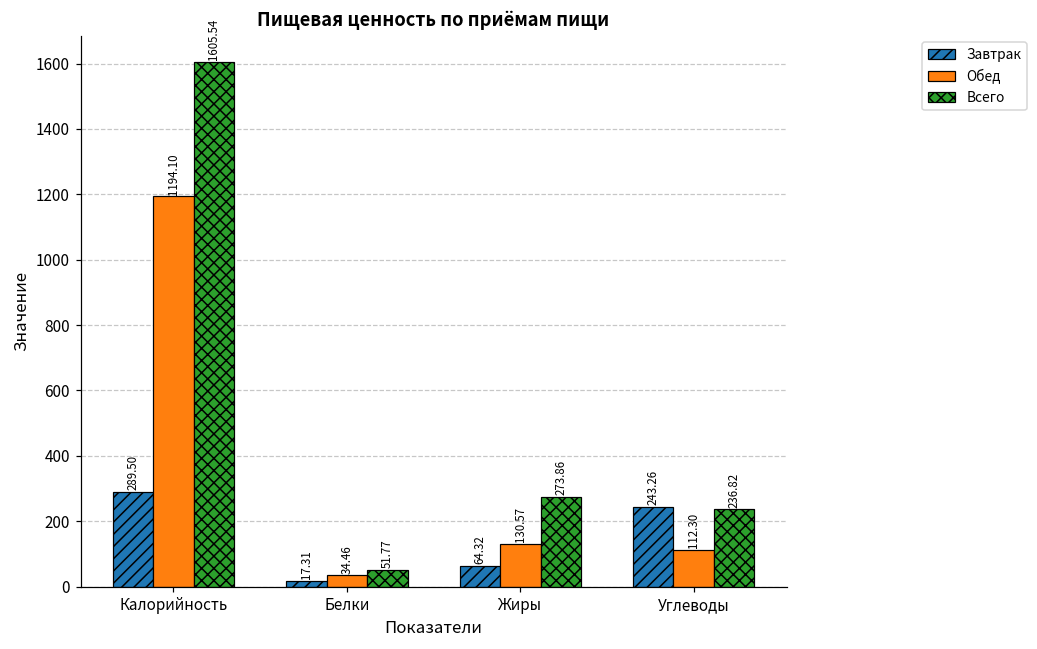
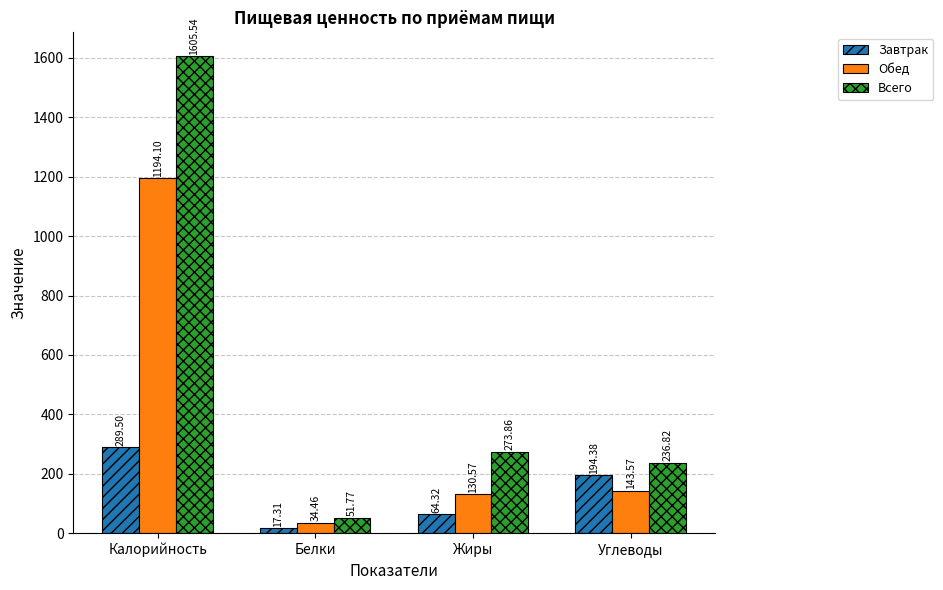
  {
    "Завтрак": {
      "Калорийность": 289.50,
      "Белки": 17.31,
      "Жиры": 64.32,
-     "Углеводы": 243.26
+     "Углеводы": 194.38
    },
    "Обед": {
      "Калорийность": 1194.10,
      "Белки": 34.46,
      "Жиры": 130.57,
-     "Углеводы": 112.30
+     "Углеводы": 143.57
    },
    "Всего": {
      "Калорийность": 1605.54,
      "Белки": 51.77,
      "Жиры": 273.86,
      "Углеводы": 236.82
    }
  }
